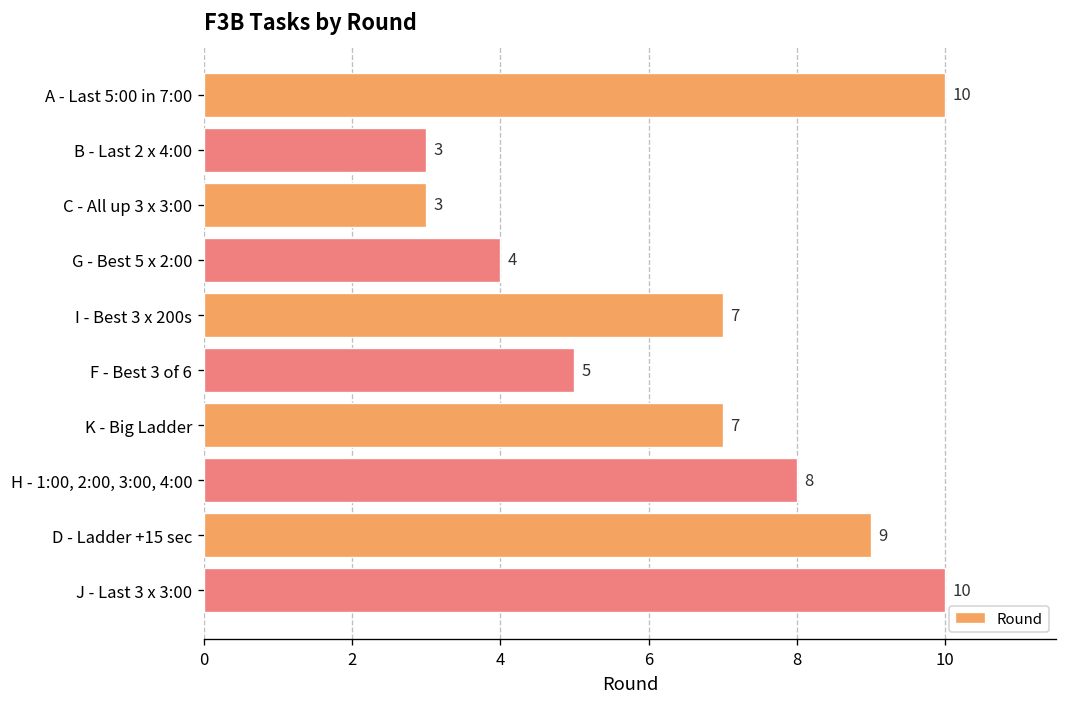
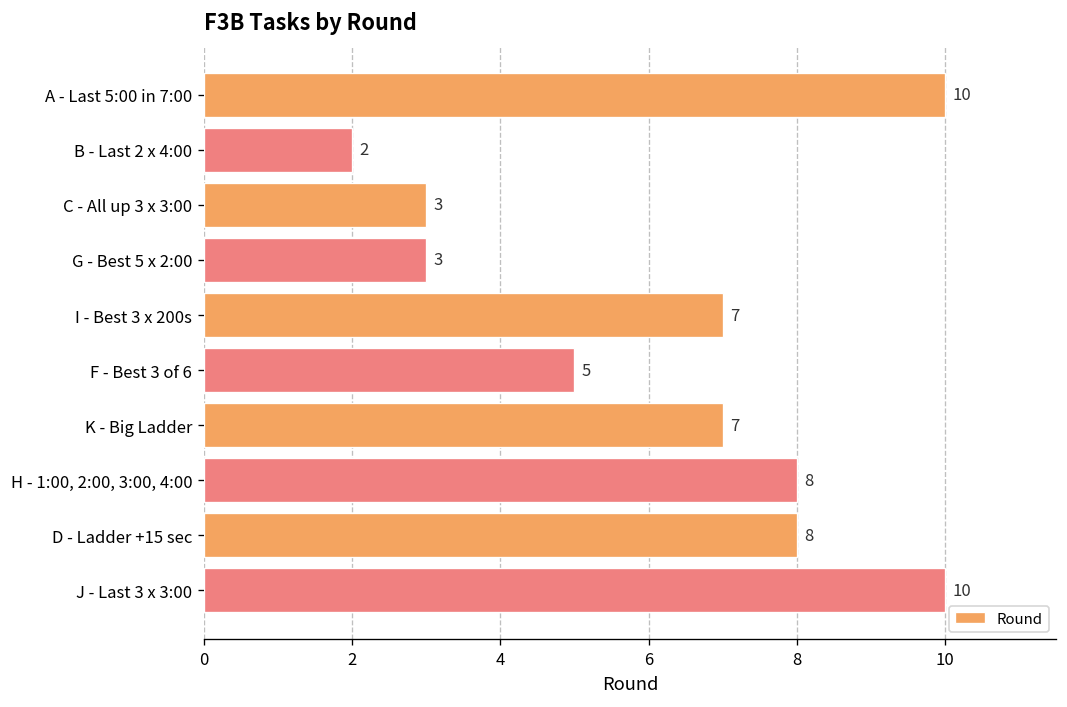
  {
    "A - Last 5:00 in 7:00": 10,
-   "B - Last 2 x 4:00": 3,
+   "B - Last 2 x 4:00": 2,
    "C - All up 3 x 3:00": 3,
-   "G - Best 5 x 2:00": 4,
+   "G - Best 5 x 2:00": 3,
    "I - Best 3 x 200s": 7,
    "F - Best 3 of 6": 5,
    "K - Big Ladder": 7,
    "H - 1:00, 2:00, 3:00, 4:00": 8,
-   "D - Ladder +15 sec": 9,
+   "D - Ladder +15 sec": 8,
    "J - Last 3 x 3:00": 10
  }
